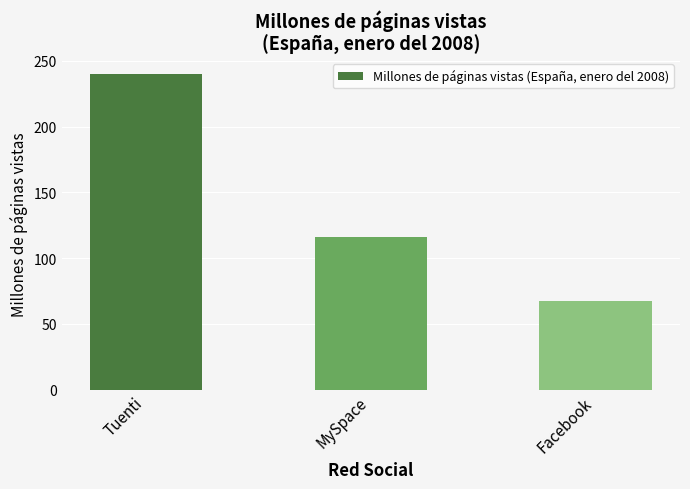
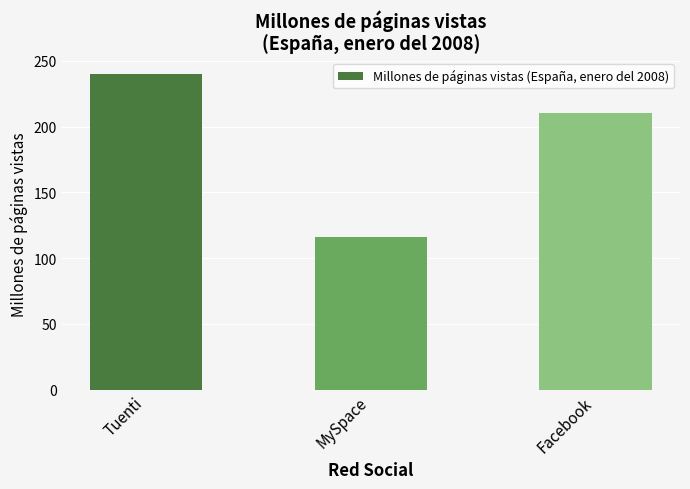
  {
    "Tuenti": 240,
    "MySpace": 116,
-   "Facebook": 67
+   "Facebook": 210
  }
